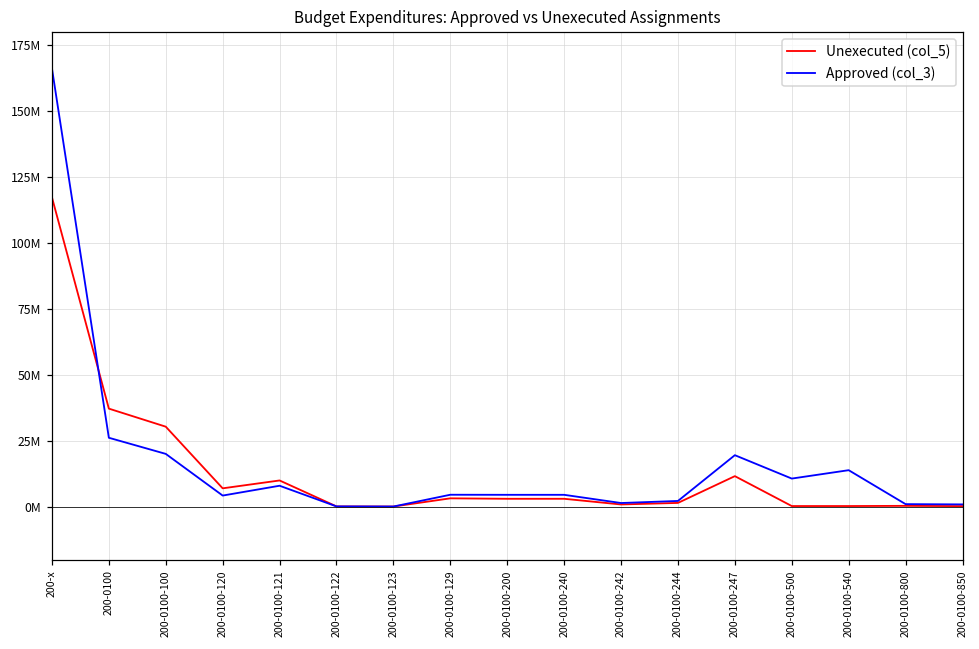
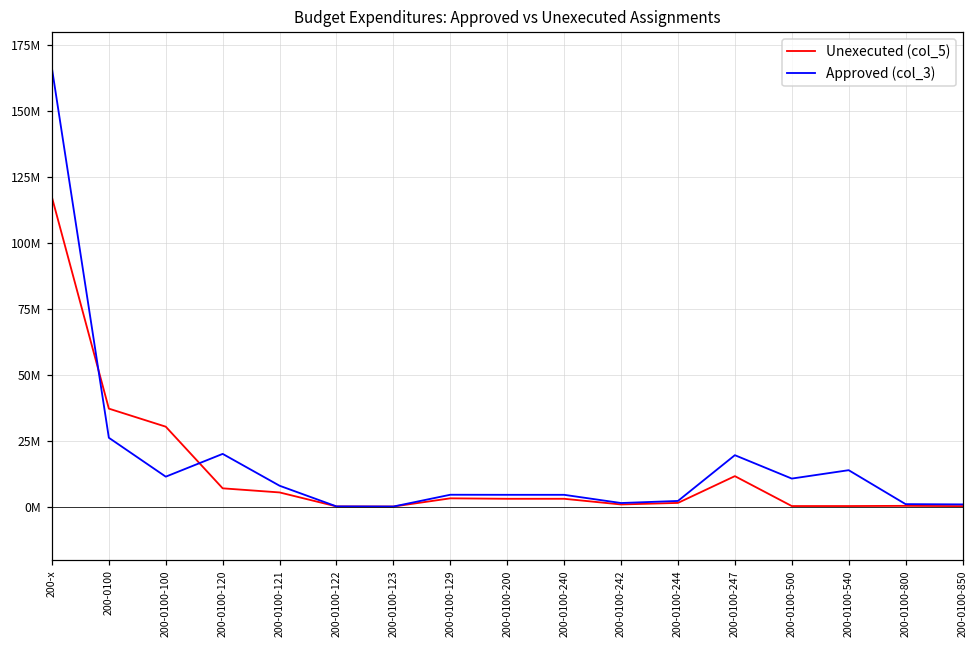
  {
    "Unexecuted (col_5)": {
      "200-x": 117000000,
      "200-0100": 37000000,
      "200-0100-100": 30000000,
      "200-0100-120": 7000000,
-     "200-0100-121": 10000000,
+     "200-0100-121": 5000000,
      "200-0100-129": 3000000,
      "200-0100-200": 3000000,
      "200-0100-240": 3000000,
      "200-0100-247": 12000000,
      "200-0100-500": 0,
      "200-0100-540": 0
    },
    "Approved (col_3)": {
      "200-x": 166000000,
      "200-0100": 26000000,
-     "200-0100-100": 20000000,
-     "200-0100-120": 4000000,
+     "200-0100-100": 11000000,
+     "200-0100-120": 20000000,
      "200-0100-121": 8000000,
      "200-0100-129": 5000000,
      "200-0100-200": 5000000,
      "200-0100-240": 5000000,
      "200-0100-247": 20000000,
      "200-0100-500": 11000000,
      "200-0100-540": 14000000
    }
  }
